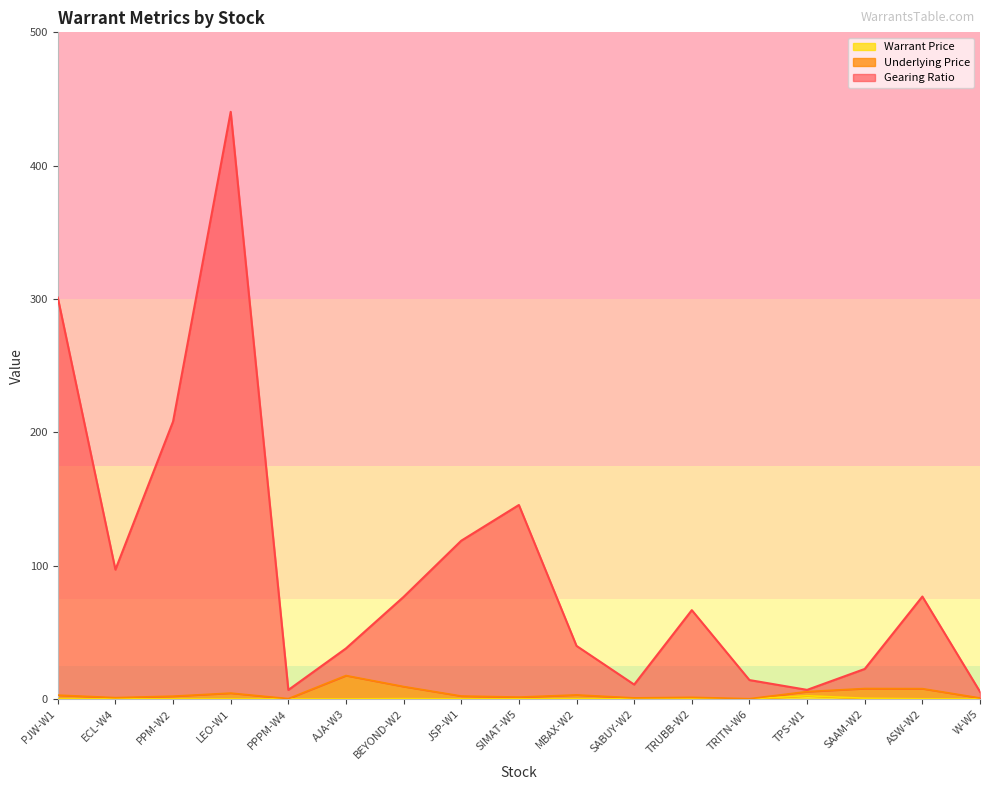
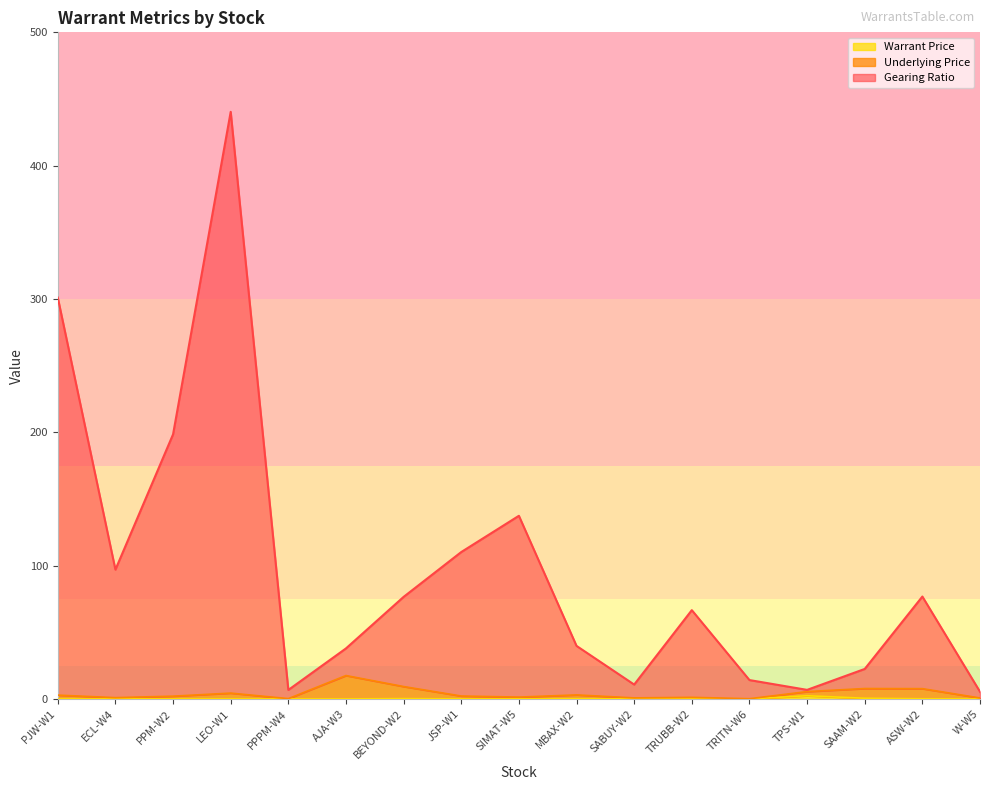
  {
    "Warrant Price": {
      "PJW-W1": 0,
      "PPM-W2": 0,
      "LEO-W1": 0,
      "AJA-W3": 0,
      "BEYOND-W2": 0,
      "JSP-W1": 0,
      "MBAX-W2": 0,
      "TPS-W1": 2,
      "SAAM-W2": 1,
      "ASW-W2": 0
    },
    "Underlying Price": {
      "PJW-W1": 3,
      "PPM-W2": 2,
      "LEO-W1": 4,
      "AJA-W3": 18,
      "BEYOND-W2": 9,
      "JSP-W1": 2,
      "MBAX-W2": 3,
      "SAAM-W2": 7,
      "ASW-W2": 8
    },
    "Gearing Ratio": {
      "PJW-W1": 298,
      "ECL-W4": 96,
-     "PPM-W2": 206,
+     "PPM-W2": 196,
      "LEO-W1": 436,
      "PPPM-W4": 7,
      "AJA-W3": 20,
      "BEYOND-W2": 67,
-     "JSP-W1": 117,
-     "SIMAT-W5": 144,
+     "JSP-W1": 108,
+     "SIMAT-W5": 136,
      "MBAX-W2": 37,
      "SABUY-W2": 10,
      "TRUBB-W2": 65,
      "TRITN-W6": 14,
      "SAAM-W2": 15,
      "ASW-W2": 69,
      "W-W5": 5
    }
  }
